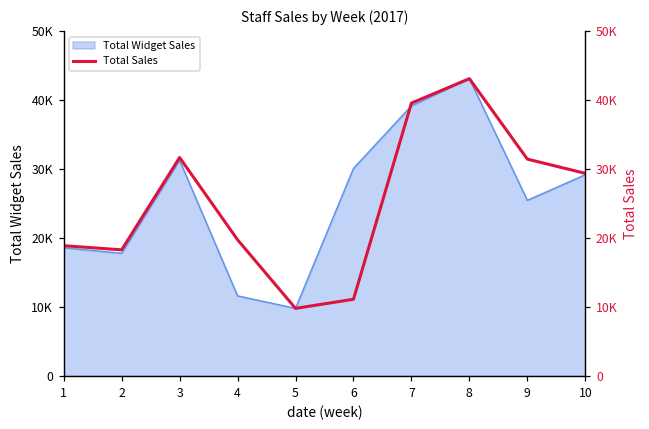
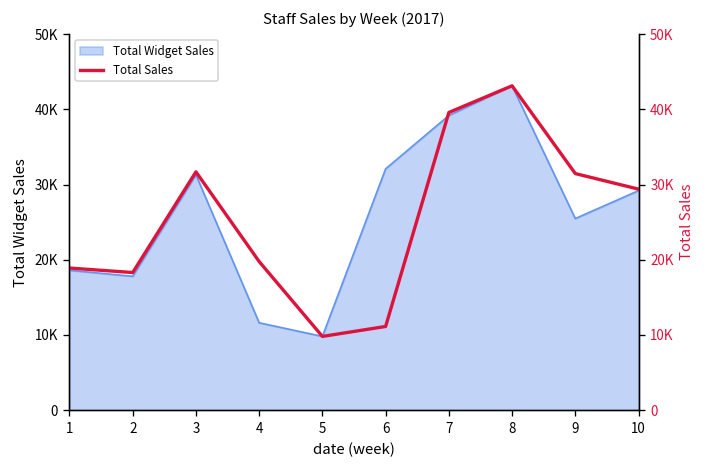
  {
    "Total Widget Sales": {
      "1": 19000,
      "2": 18000,
      "3": 31000,
      "4": 12000,
      "5": 10000,
-     "6": 30000,
+     "6": 32000,
      "7": 39000,
      "8": 43000,
      "9": 25000,
      "10": 29000
    },
    "Total Sales": {
      "1": 19000,
      "2": 18000,
      "3": 32000,
      "4": 20000,
      "5": 10000,
      "6": 11000,
      "7": 40000,
      "8": 43000,
      "9": 31000,
      "10": 29000
    }
  }
